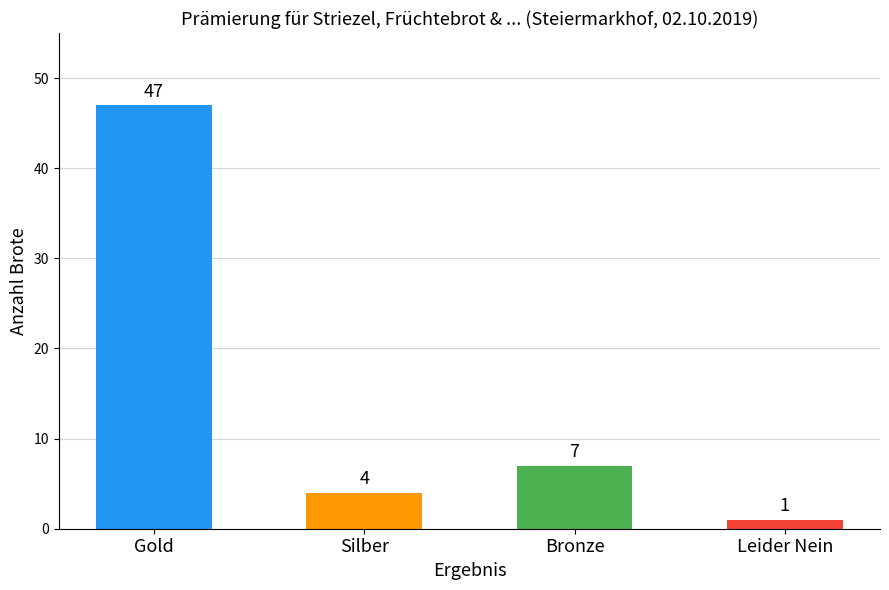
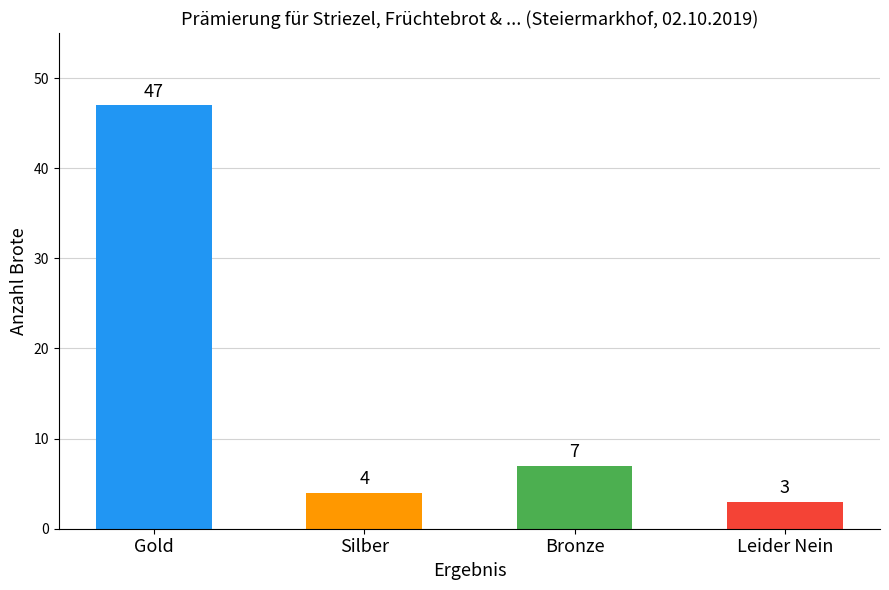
  {
    "Gold": 47,
    "Silber": 4,
    "Bronze": 7,
-   "Leider Nein": 1
+   "Leider Nein": 3
  }
